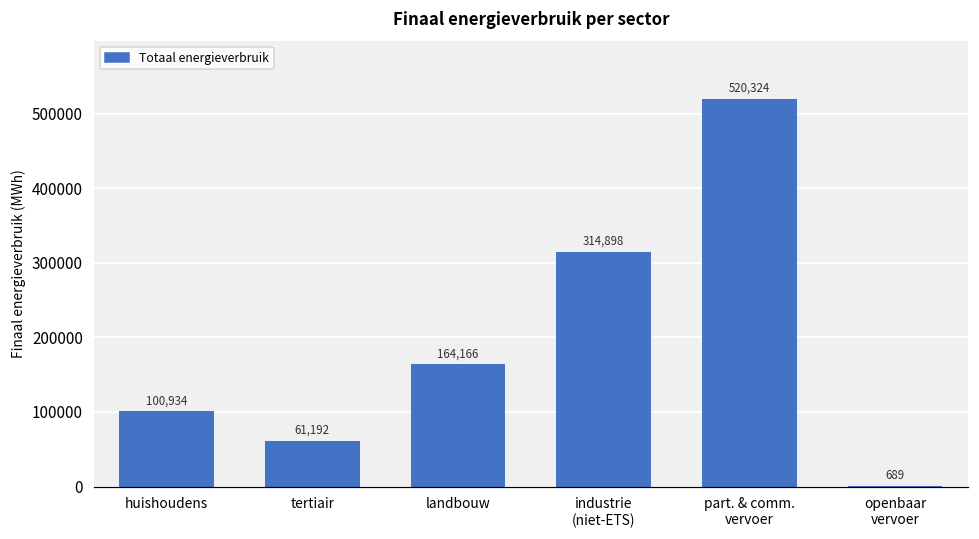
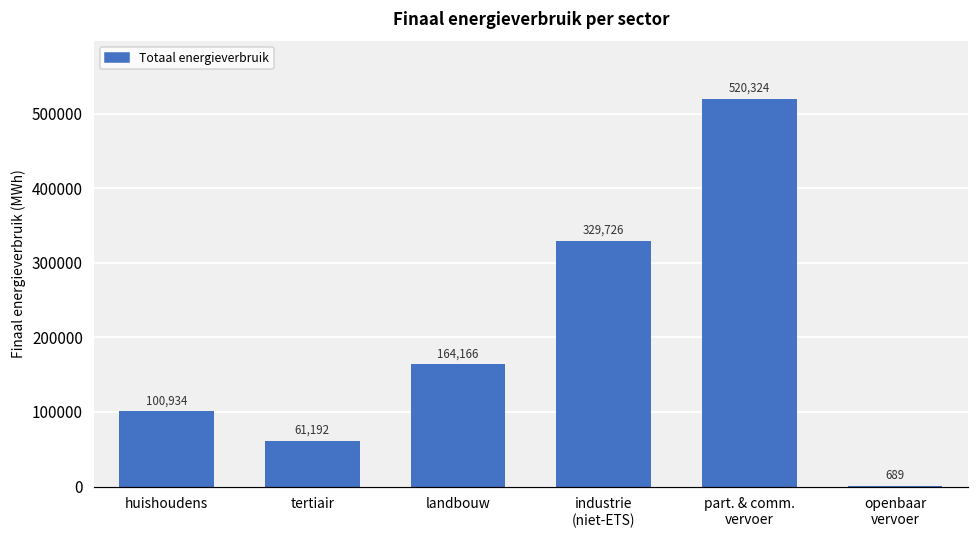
  {
    "huishoudens": "100,934",
    "tertiair": "61,192",
    "landbouw": "164,166",
-   "industrie (niet-ETS)": "314,898",
+   "industrie (niet-ETS)": "329,726",
    "part. & comm. vervoer": "520,324",
    "openbaar vervoer": "689"
  }
